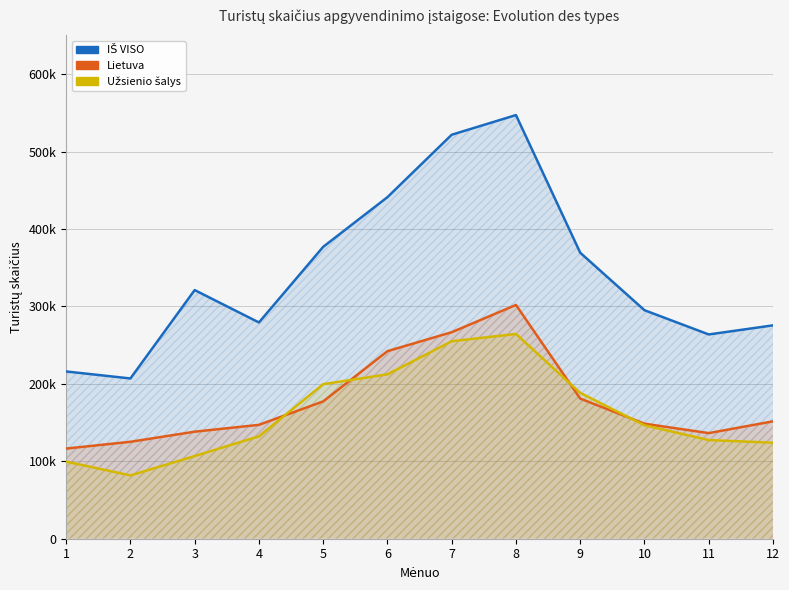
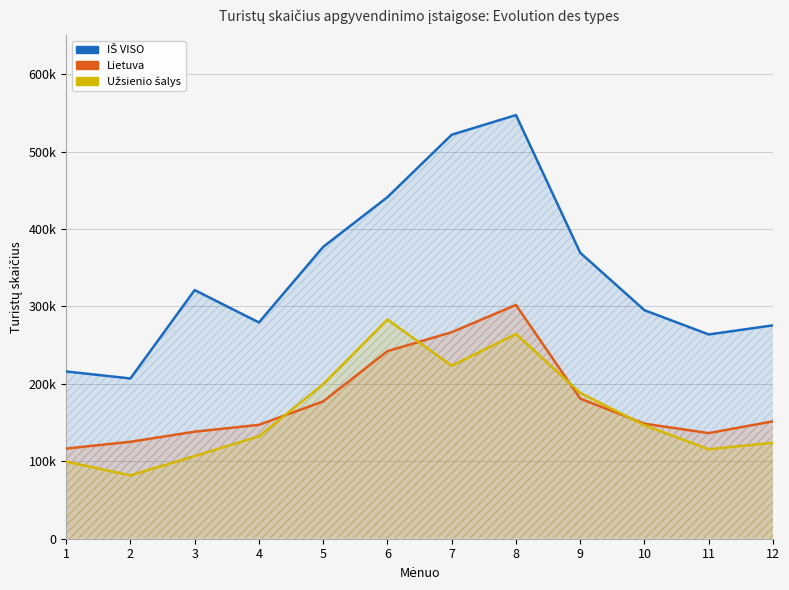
  {
    "IŠ VISO": {
      "1": 220000,
      "2": 210000,
      "3": 320000,
      "4": 280000,
      "5": 380000,
      "6": 440000,
      "7": 520000,
      "8": 550000,
      "9": 370000,
      "10": 300000,
      "11": 260000,
      "12": 280000
    },
    "Lietuva": {
      "1": 120000,
      "2": 130000,
      "3": 140000,
      "4": 150000,
      "5": 180000,
      "6": 240000,
      "7": 270000,
      "8": 300000,
      "9": 180000,
      "11": 140000,
      "12": 150000
    },
    "Užsienio šalys": {
      "1": 100000,
      "2": 80000,
      "3": 110000,
      "4": 130000,
      "5": 200000,
-     "6": 210000,
-     "7": 260000,
+     "6": 280000,
+     "7": 220000,
      "8": 260000,
      "9": 190000,
-     "11": 130000,
+     "11": 120000,
      "12": 120000
    }
  }
